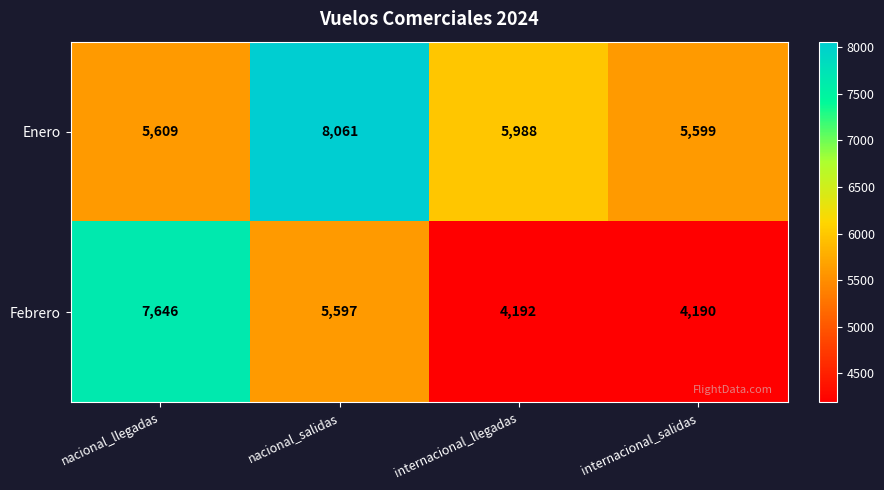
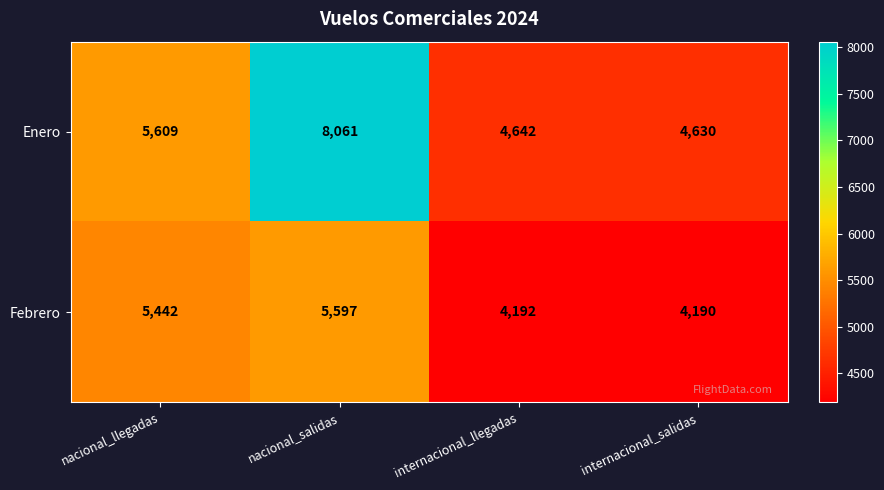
  {
    "Enero": {
-     "internacional_llegadas": "5,988",
-     "internacional_salidas": "5,599"
+     "internacional_llegadas": "4,642",
+     "internacional_salidas": "4,630"
    },
    "Febrero": {
-     "nacional_llegadas": "7,646"
+     "nacional_llegadas": "5,442"
    }
  }
